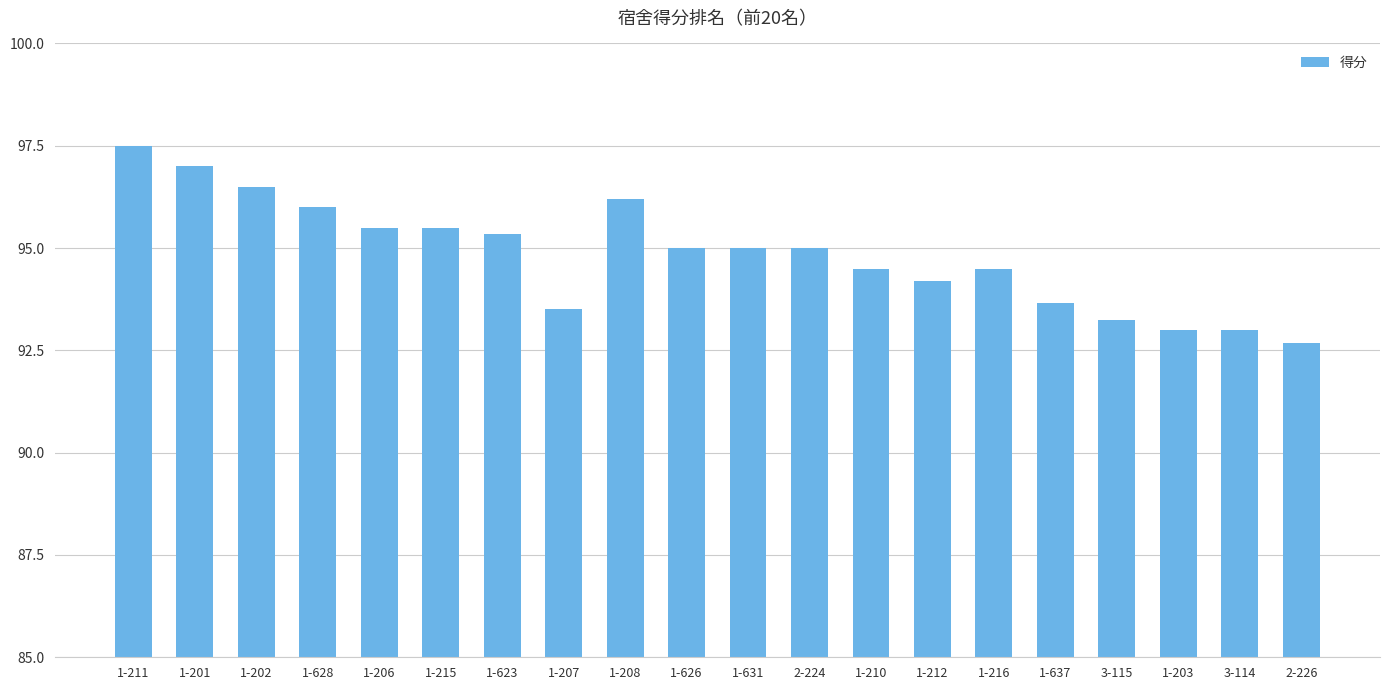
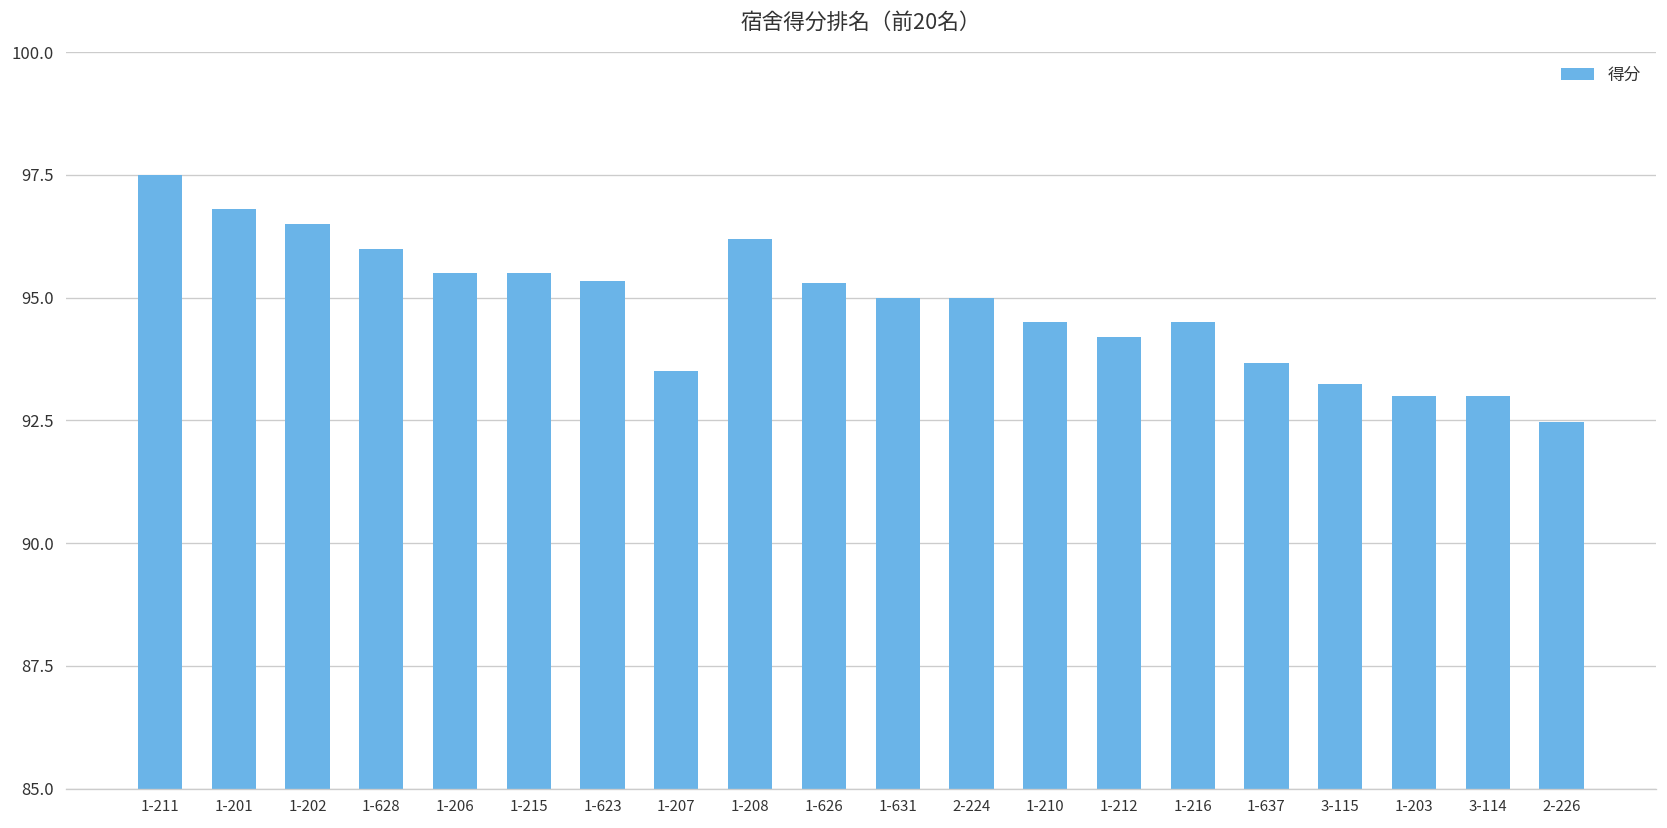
  {
    "1-211": 97.5,
-   "1-201": 97.0,
+   "1-201": 96.8,
    "1-202": 96.5,
    "1-628": 96.0,
    "1-206": 95.5,
    "1-215": 95.5,
    "1-623": 95.3,
    "1-207": 93.5,
    "1-208": 96.2,
-   "1-626": 95.0,
+   "1-626": 95.3,
    "1-631": 95.0,
    "2-224": 95.0,
    "1-210": 94.5,
    "1-212": 94.2,
    "1-216": 94.5,
    "1-637": 93.7,
    "3-115": 93.3,
    "1-203": 93.0,
    "3-114": 93.0,
-   "2-226": 92.7
+   "2-226": 92.5
  }
